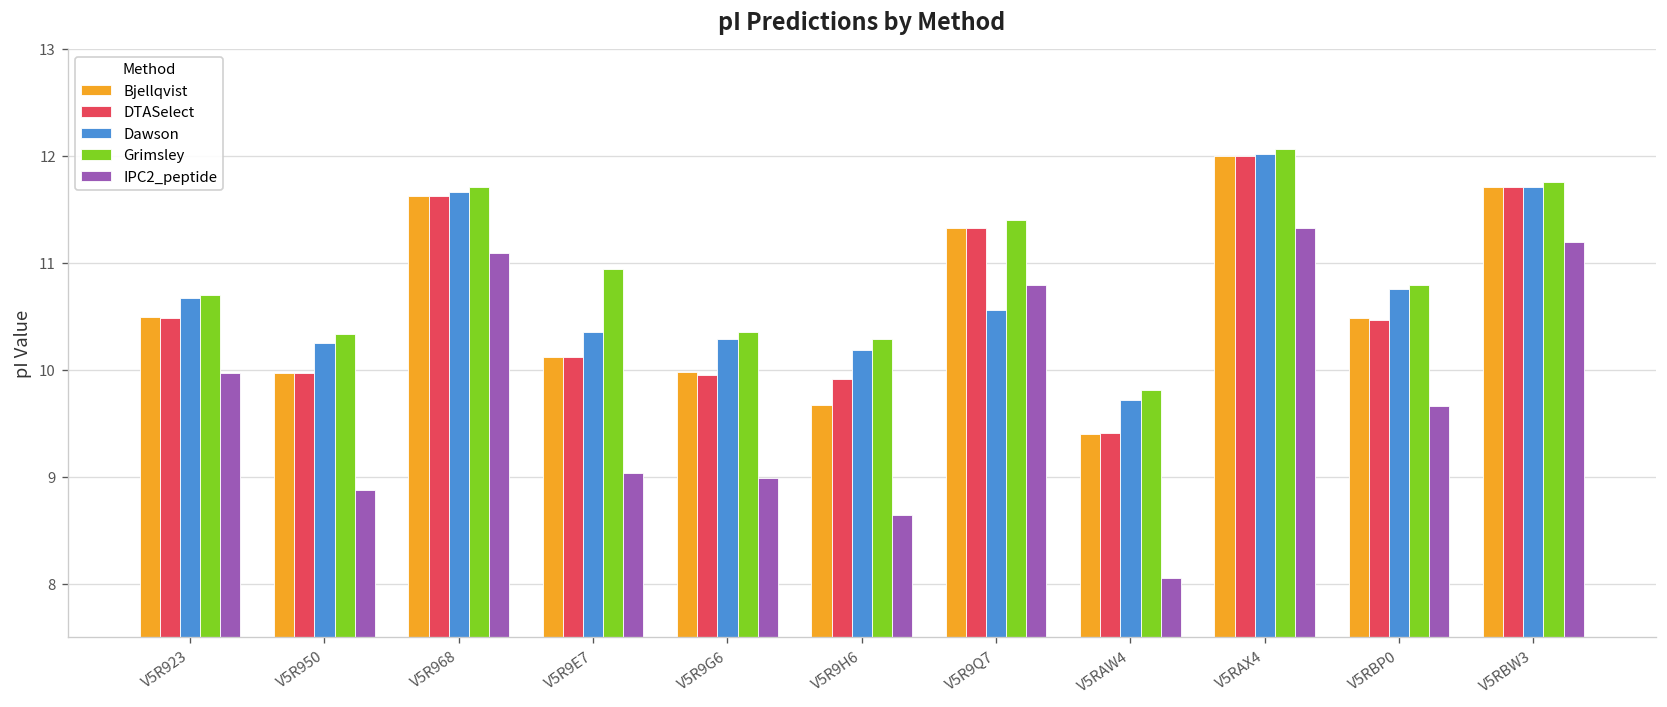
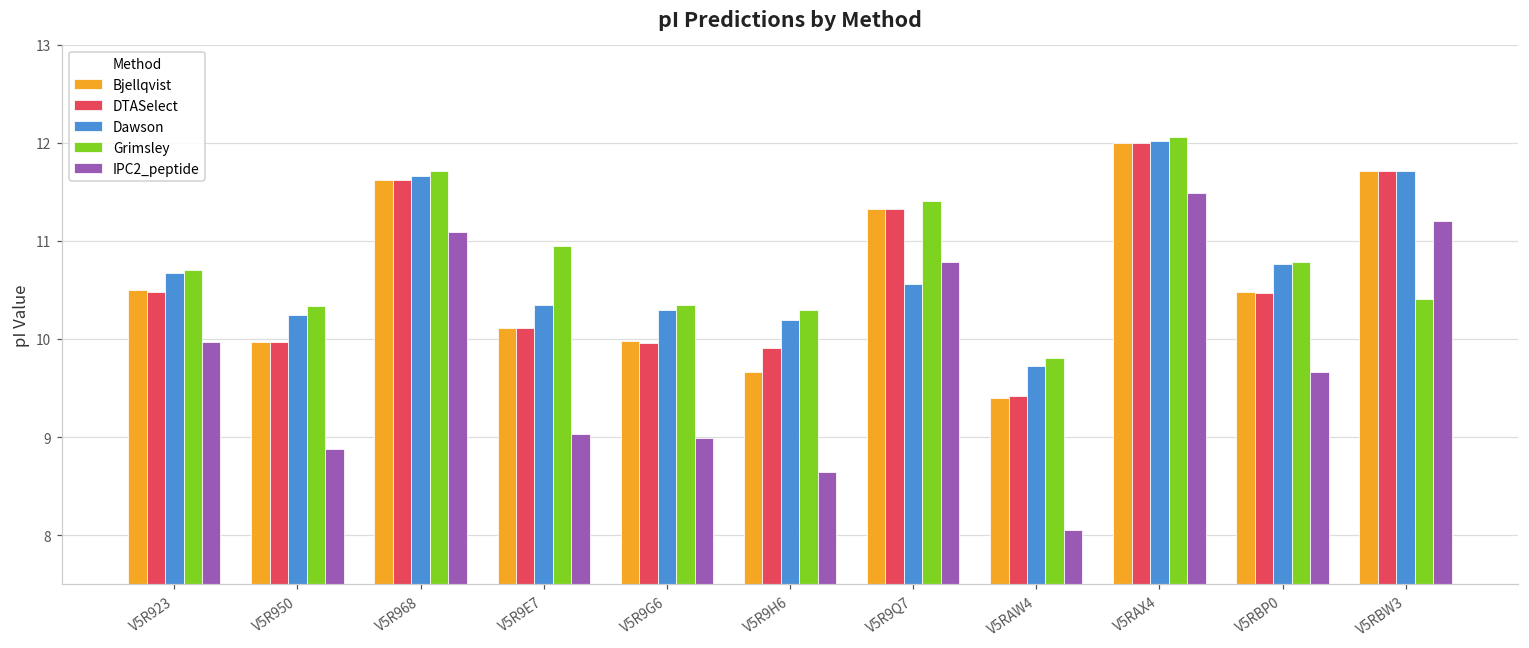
  {
    "Bjellqvist": {
      "V5R923": 10.5,
      "V5R950": 10.0,
      "V5R968": 11.6,
      "V5R9E7": 10.1,
      "V5R9G6": 10.0,
      "V5R9H6": 9.7,
      "V5R9Q7": 11.3,
      "V5RAW4": 9.4,
      "V5RAX4": 12.0,
      "V5RBP0": 10.5,
      "V5RBW3": 11.7
    },
    "DTASelect": {
      "V5R923": 10.5,
      "V5R950": 10.0,
      "V5R968": 11.6,
      "V5R9E7": 10.1,
      "V5R9G6": 10.0,
      "V5R9H6": 9.9,
      "V5R9Q7": 11.3,
      "V5RAW4": 9.4,
      "V5RAX4": 12.0,
      "V5RBP0": 10.5,
      "V5RBW3": 11.7
    },
    "Dawson": {
      "V5R923": 10.7,
      "V5R950": 10.2,
      "V5R968": 11.7,
      "V5R9E7": 10.4,
      "V5R9G6": 10.3,
      "V5R9H6": 10.2,
      "V5R9Q7": 10.6,
      "V5RAW4": 9.7,
      "V5RAX4": 12.0,
      "V5RBP0": 10.8,
      "V5RBW3": 11.7
    },
    "Grimsley": {
      "V5R923": 10.7,
      "V5R950": 10.3,
      "V5R968": 11.7,
      "V5R9E7": 10.9,
      "V5R9G6": 10.4,
      "V5R9H6": 10.3,
      "V5R9Q7": 11.4,
      "V5RAW4": 9.8,
      "V5RAX4": 12.1,
      "V5RBP0": 10.8,
-     "V5RBW3": 11.8
+     "V5RBW3": 10.4
    },
    "IPC2_peptide": {
      "V5R923": 10.0,
      "V5R950": 8.9,
      "V5R968": 11.1,
      "V5R9E7": 9.0,
      "V5R9G6": 9.0,
      "V5R9H6": 8.6,
      "V5R9Q7": 10.8,
      "V5RAW4": 8.1,
-     "V5RAX4": 11.3,
+     "V5RAX4": 11.5,
      "V5RBP0": 9.7,
      "V5RBW3": 11.2
    }
  }
